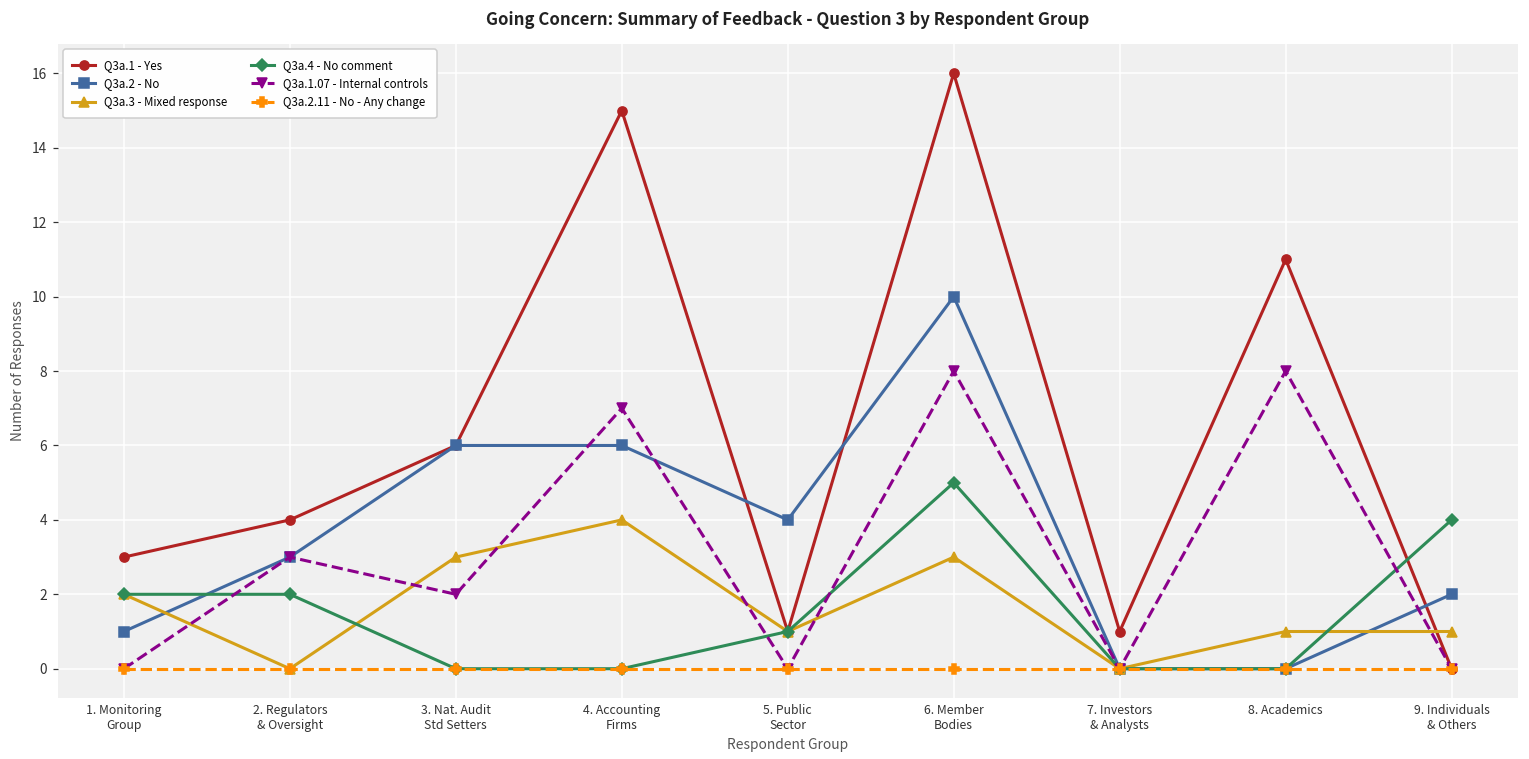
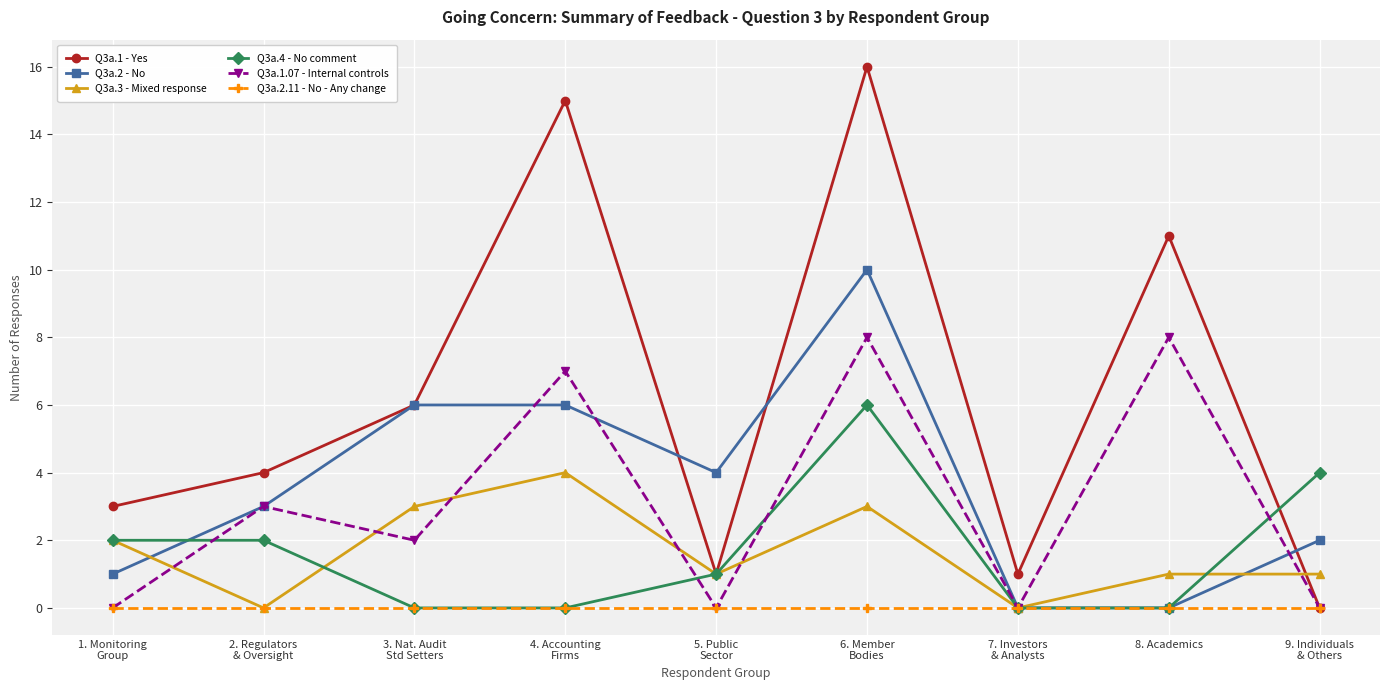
  {
    "Q3a.1 - Yes": {
      "1. Monitoring Group": 3,
      "2. Regulators & Oversight": 4,
      "4. Accounting Firms": 15,
      "6. Member Bodies": 16,
      "7. Investors & Analysts": 1,
      "8. Academics": 11
    },
    "Q3a.2 - No": {
      "1. Monitoring Group": 1,
      "4. Accounting Firms": 6,
      "5. Public Sector": 4,
      "6. Member Bodies": 10,
      "9. Individuals & Others": 2
    },
    "Q3a.4 - No comment": {
      "2. Regulators & Oversight": 2,
-     "6. Member Bodies": 5,
+     "6. Member Bodies": 6,
      "9. Individuals & Others": 4
    },
    "Q3a.1.07 - Internal controls": {
      "3. Nat. Audit Std Setters": 2,
      "4. Accounting Firms": 7,
      "6. Member Bodies": 8,
      "8. Academics": 8
    }
  }
